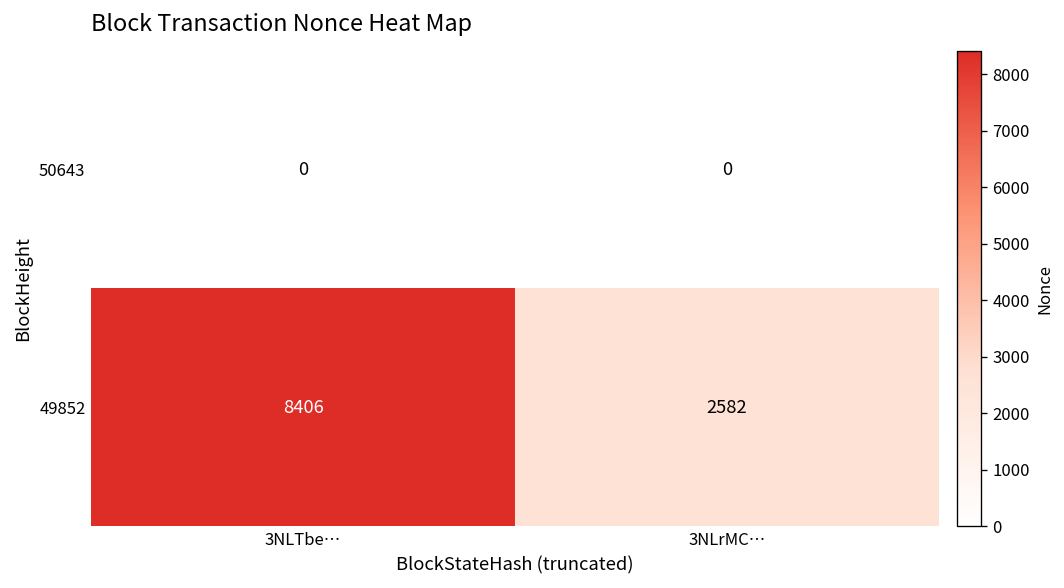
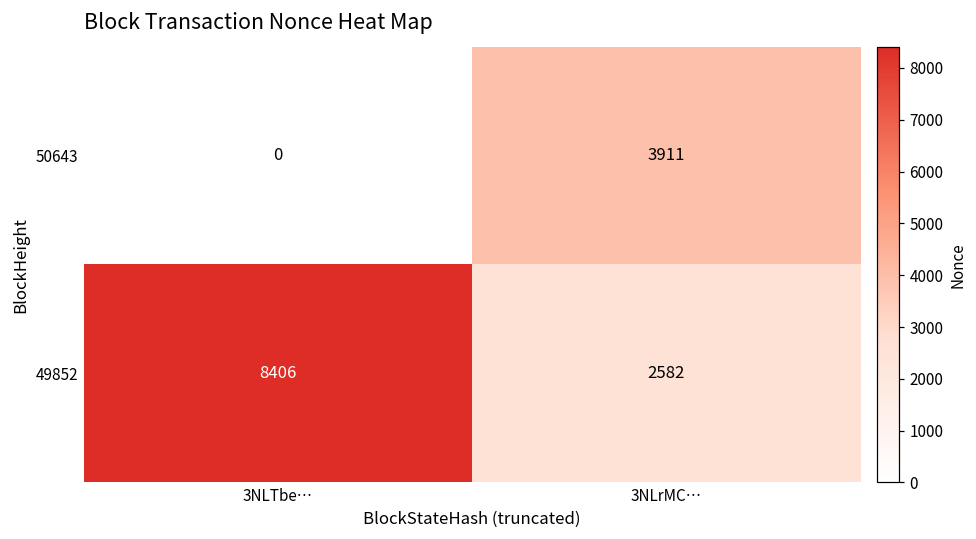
  {
    "50643": {
      "3NLTbe…": 0,
-     "3NLrMC…": 0
+     "3NLrMC…": 3911
    },
    "49852": {
      "3NLTbe…": 8406,
      "3NLrMC…": 2582
    }
  }
